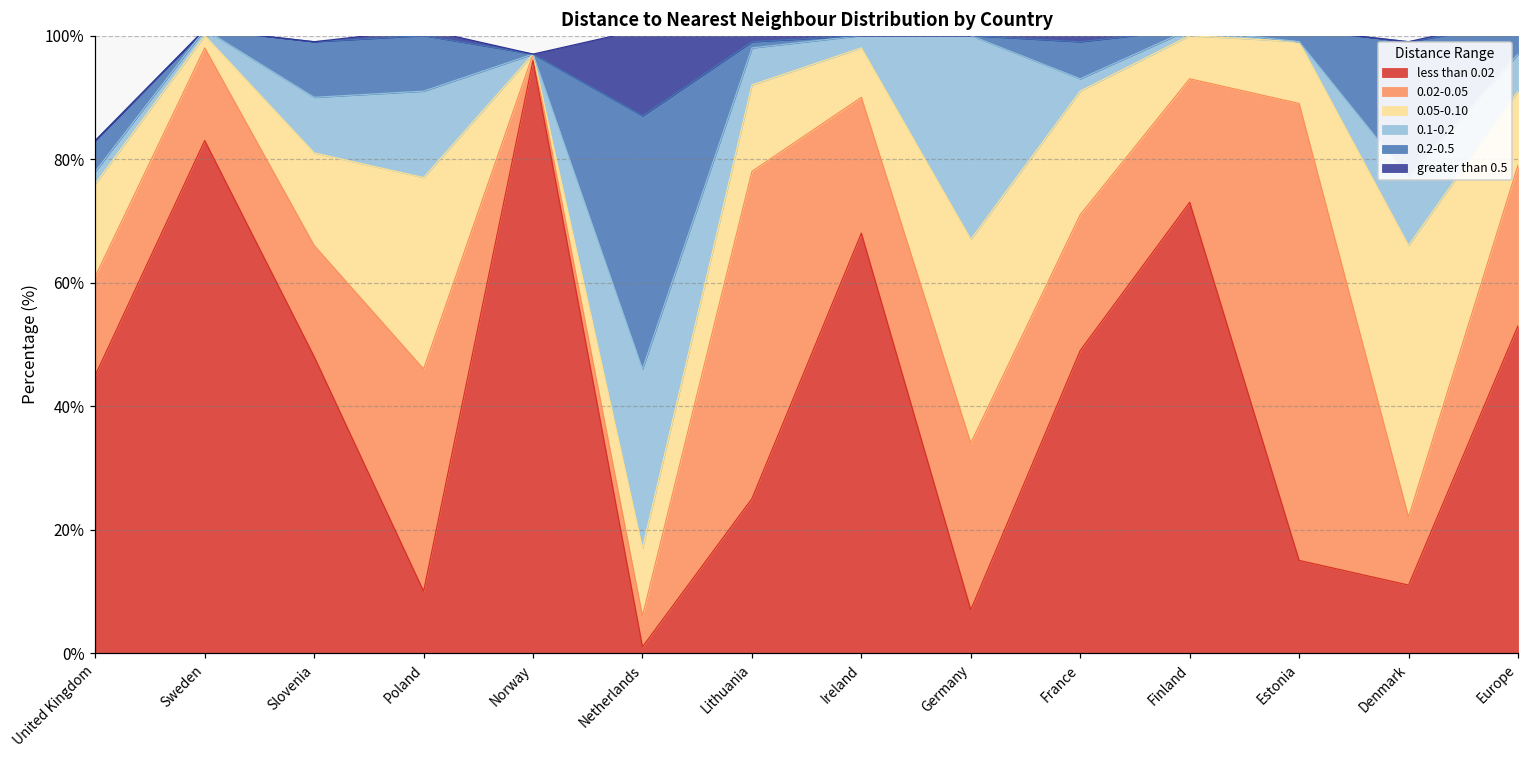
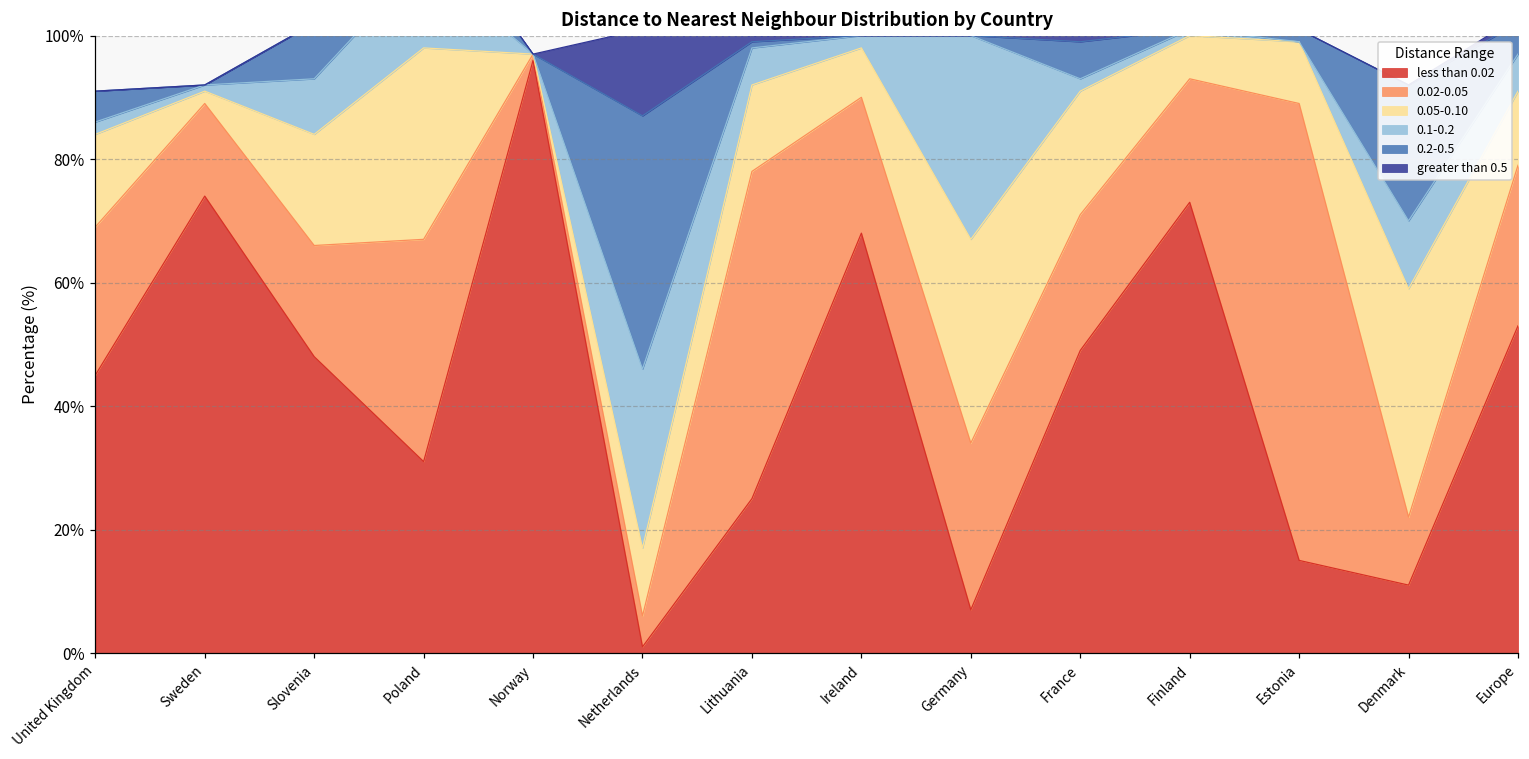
  {
    "less than 0.02": {
      "United Kingdom": "45%",
-     "Sweden": "83%",
+     "Sweden": "74%",
      "Slovenia": "48%",
-     "Poland": "10%",
+     "Poland": "31%",
      "Norway": "96%",
      "Netherlands": "1%",
      "Lithuania": "25%",
      "Ireland": "68%",
      "Germany": "7%",
      "France": "49%",
      "Finland": "73%",
      "Estonia": "15%",
      "Denmark": "11%",
      "Europe": "53%"
    },
    "0.02-0.05": {
-     "United Kingdom": "16%",
+     "United Kingdom": "24%",
      "Sweden": "15%",
      "Slovenia": "18%",
      "Poland": "36%",
      "Netherlands": "5%",
      "Lithuania": "53%",
      "Ireland": "22%",
      "Germany": "27%",
      "France": "22%",
      "Finland": "20%",
      "Estonia": "74%",
      "Denmark": "11%",
      "Europe": "26%"
    },
    "0.05-0.10": {
      "United Kingdom": "15%",
      "Sweden": "2%",
-     "Slovenia": "15%",
+     "Slovenia": "18%",
      "Poland": "31%",
      "Netherlands": "11%",
      "Lithuania": "14%",
      "Ireland": "8%",
      "Germany": "33%",
      "France": "20%",
      "Finland": "7%",
-     "Denmark": "44%",
+     "Denmark": "37%",
      "Europe": "12%"
    },
    "0.1-0.2": {
      "United Kingdom": "2%",
      "Slovenia": "9%",
      "Netherlands": "29%",
      "Lithuania": "6%",
      "France": "2%",
      "Denmark": "11%",
      "Europe": "6%"
    },
    "0.2-0.5": {
      "Netherlands": "41%",
      "Lithuania": "1%",
      "France": "6%"
    },
    "greater than 0.5": {
      "Lithuania": "1%"
    }
  }
